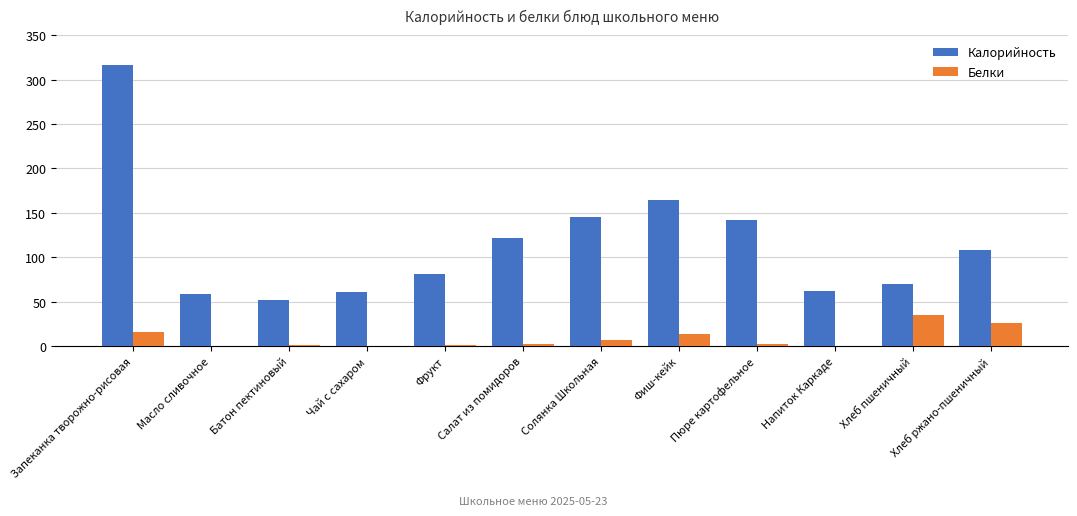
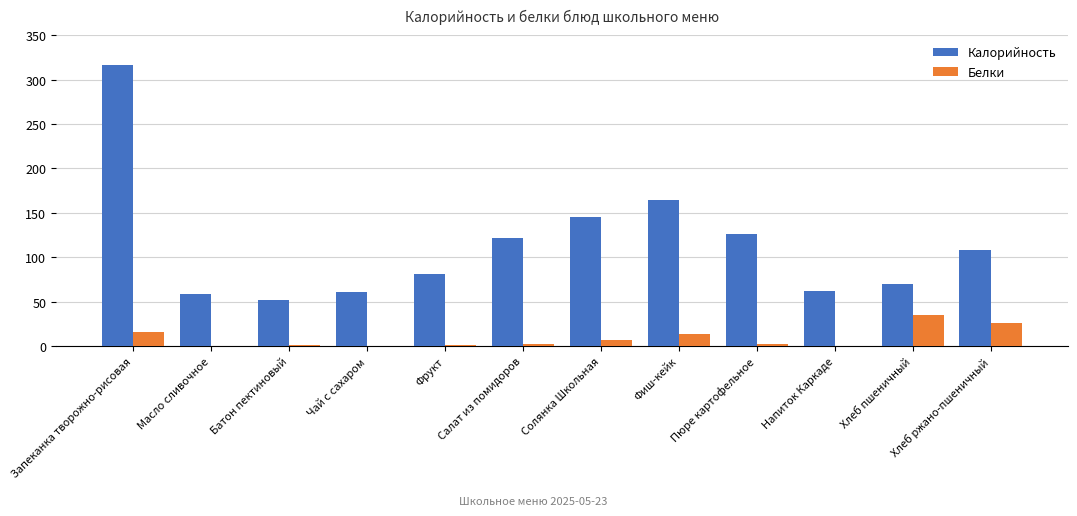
  {
    "Калорийность": {
      "Запеканка творожно-рисовая": 320,
      "Масло сливочное": 60,
      "Батон пектиновый": 50,
      "Чай с сахаром": 60,
      "Фрукт": 80,
      "Салат из помидоров": 120,
      "Солянка Школьная": 150,
      "Фиш-кейк": 160,
-     "Пюре картофельное": 140,
+     "Пюре картофельное": 130,
      "Напиток Каркаде": 60,
      "Хлеб пшеничный": 70,
      "Хлеб ржано-пшеничный": 110
    },
    "Белки": {
      "Запеканка творожно-рисовая": 20,
      "Солянка Школьная": 10,
      "Фиш-кейк": 10,
      "Пюре картофельное": 0,
      "Хлеб пшеничный": 30,
      "Хлеб ржано-пшеничный": 30
    }
  }
